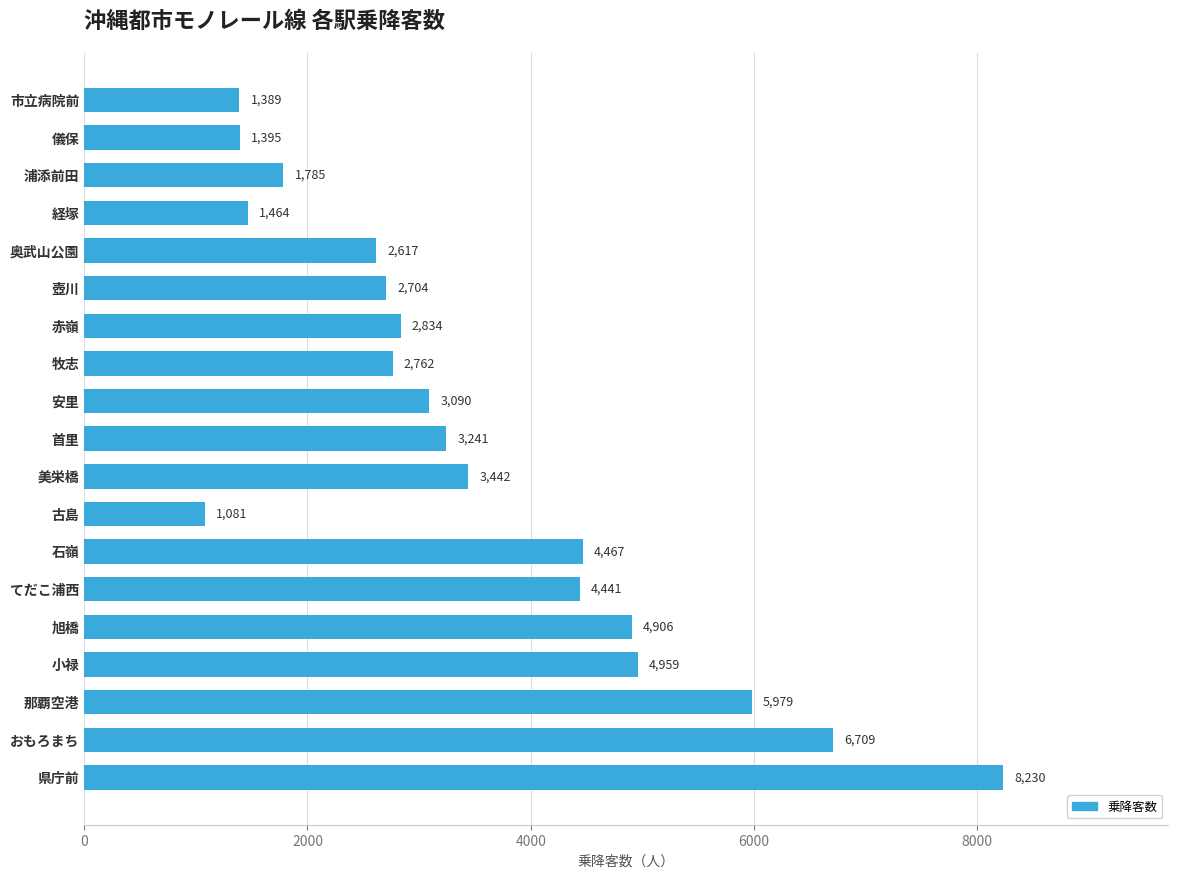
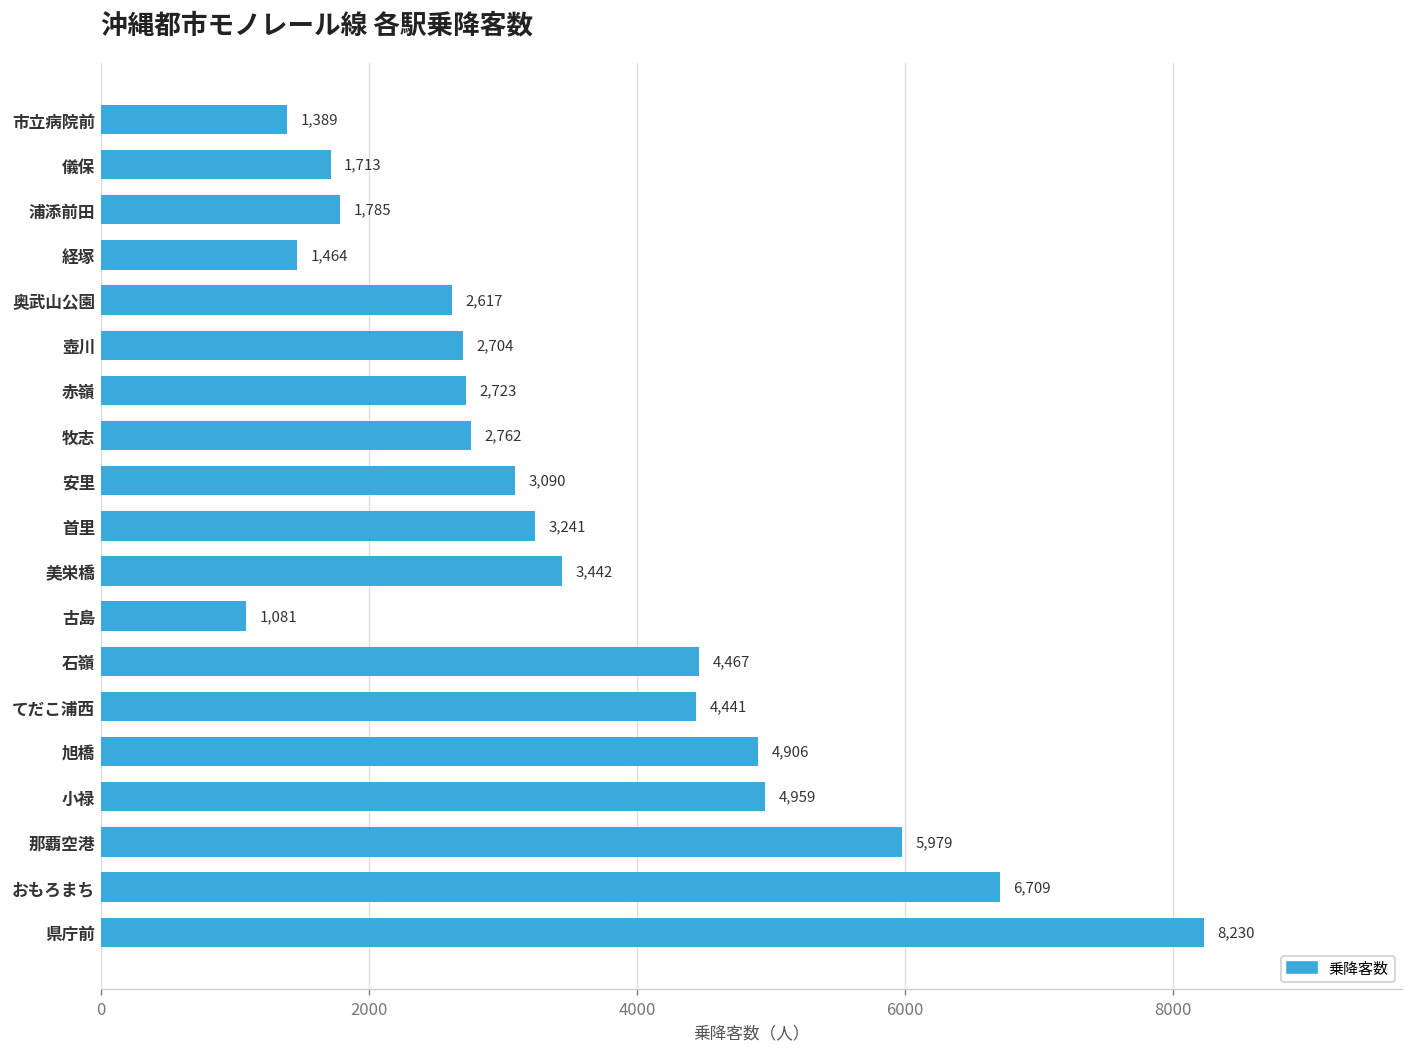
  {
    "市立病院前": "1,389",
-   "儀保": "1,395",
+   "儀保": "1,713",
    "浦添前田": "1,785",
    "経塚": "1,464",
    "奥武山公園": "2,617",
    "壺川": "2,704",
-   "赤嶺": "2,834",
+   "赤嶺": "2,723",
    "牧志": "2,762",
    "安里": "3,090",
    "首里": "3,241",
    "美栄橋": "3,442",
    "古島": "1,081",
    "石嶺": "4,467",
    "てだこ浦西": "4,441",
    "旭橋": "4,906",
    "小禄": "4,959",
    "那覇空港": "5,979",
    "おもろまち": "6,709",
    "県庁前": "8,230"
  }
